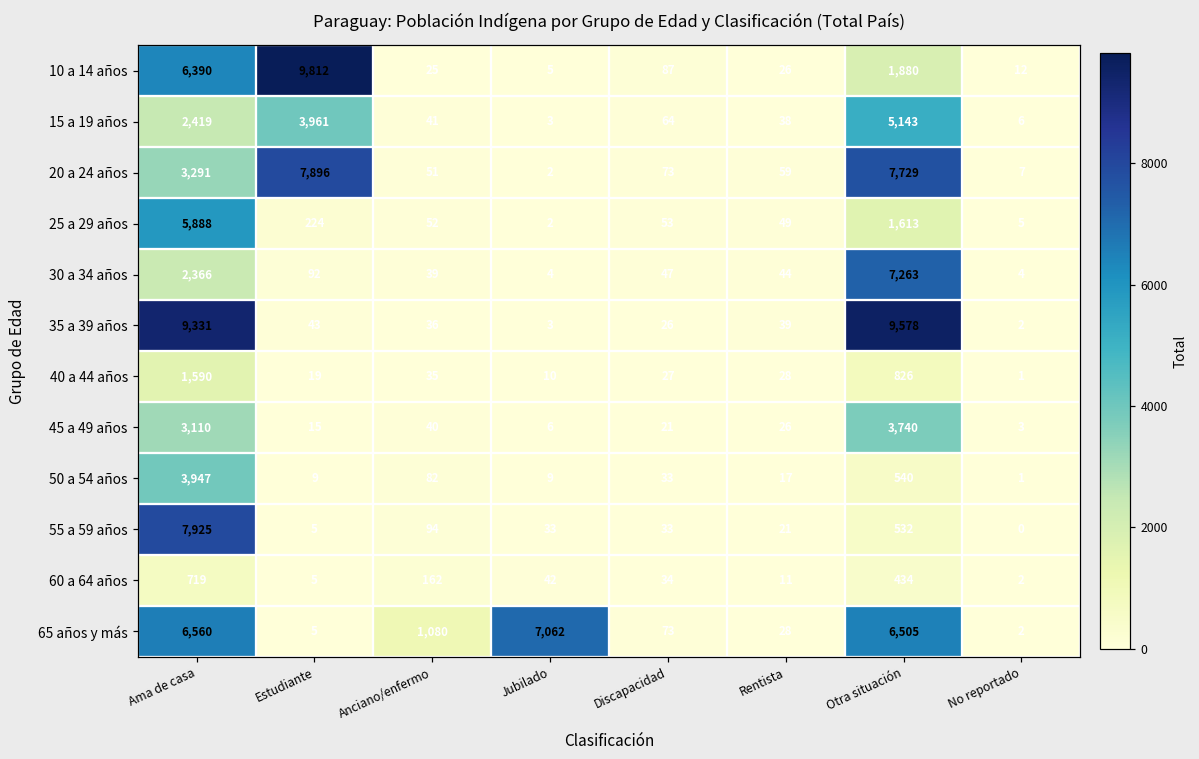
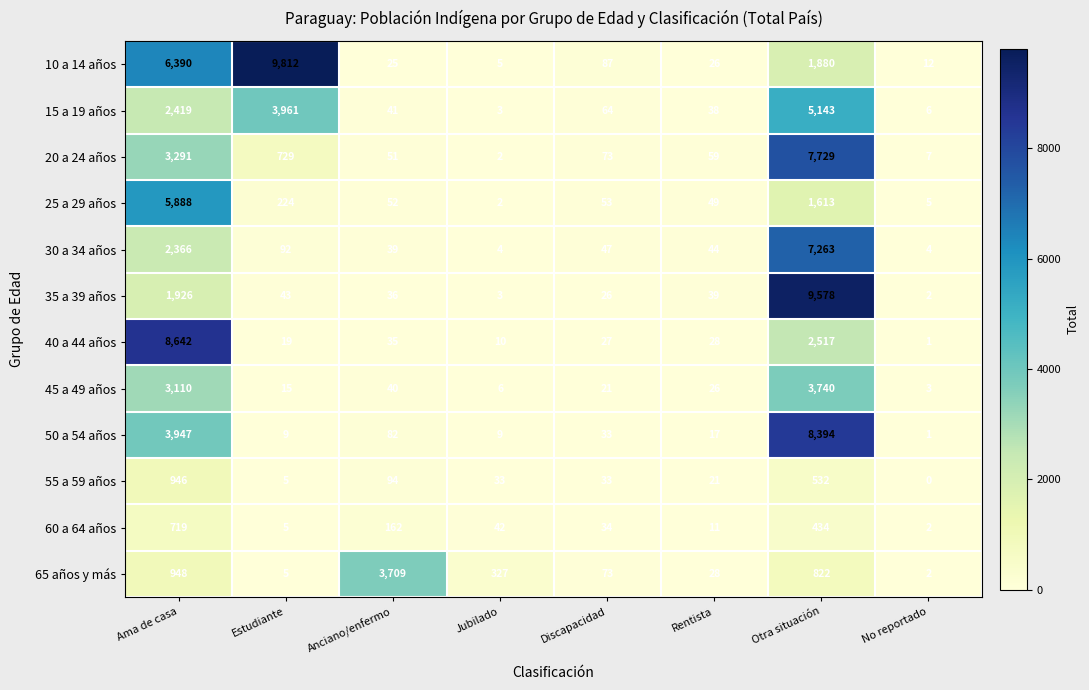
  {
    "10 a 14 años": {
      "Ama de casa": "6,390",
      "Estudiante": "9,812",
      "Otra situación": "1,880"
    },
    "15 a 19 años": {
      "Ama de casa": "2,419",
      "Estudiante": "3,961",
      "Otra situación": "5,143"
    },
    "20 a 24 años": {
      "Ama de casa": "3,291",
-     "Estudiante": "7,896",
+     "Estudiante": "729",
      "Otra situación": "7,729"
    },
    "25 a 29 años": {
      "Ama de casa": "5,888",
      "Otra situación": "1,613"
    },
    "30 a 34 años": {
      "Ama de casa": "2,366",
      "Otra situación": "7,263"
    },
    "35 a 39 años": {
-     "Ama de casa": "9,331",
+     "Ama de casa": "1,926",
      "Otra situación": "9,578"
    },
    "40 a 44 años": {
-     "Ama de casa": "1,590",
-     "Otra situación": "826"
+     "Ama de casa": "8,642",
+     "Otra situación": "2,517"
    },
    "45 a 49 años": {
      "Ama de casa": "3,110",
      "Otra situación": "3,740"
    },
    "50 a 54 años": {
      "Ama de casa": "3,947",
-     "Otra situación": "540"
+     "Otra situación": "8,394"
    },
    "55 a 59 años": {
-     "Ama de casa": "7,925",
+     "Ama de casa": "946",
      "Otra situación": "532"
    },
    "60 a 64 años": {
      "Ama de casa": "719",
      "Otra situación": "434"
    },
    "65 años y más": {
-     "Ama de casa": "6,560",
-     "Anciano/enfermo": "1,080",
-     "Jubilado": "7,062",
-     "Otra situación": "6,505"
+     "Ama de casa": "948",
+     "Anciano/enfermo": "3,709",
+     "Jubilado": "327",
+     "Otra situación": "822"
    }
  }
